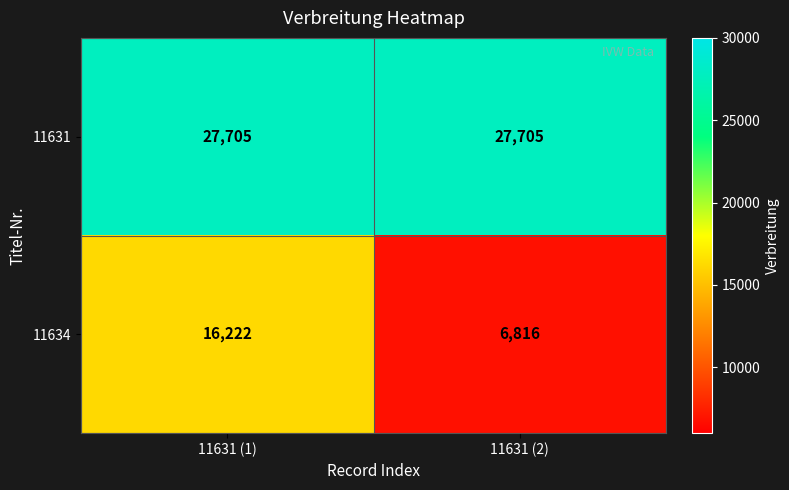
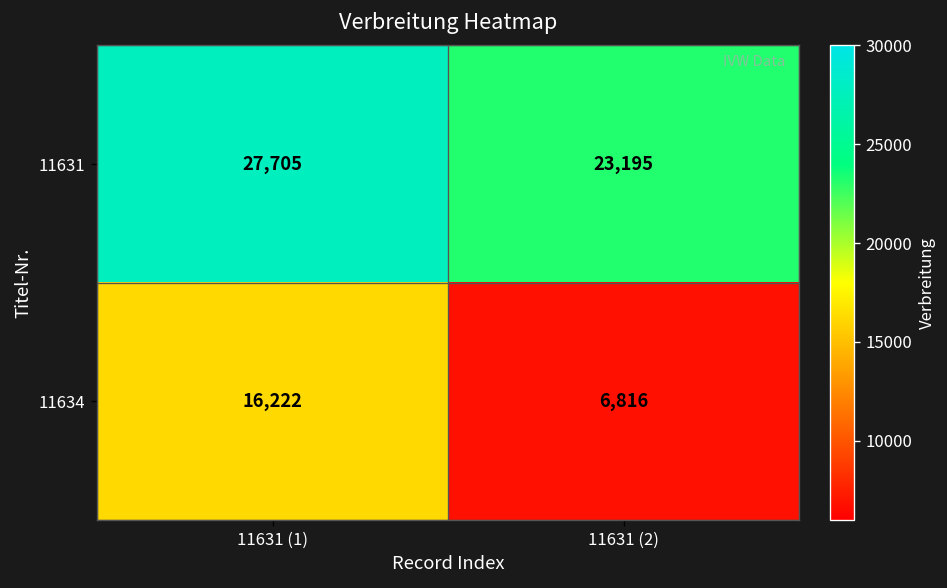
  {
    "11631": {
      "11631 (1)": "27,705",
-     "11631 (2)": "27,705"
+     "11631 (2)": "23,195"
    },
    "11634": {
      "11631 (1)": "16,222",
      "11631 (2)": "6,816"
    }
  }
